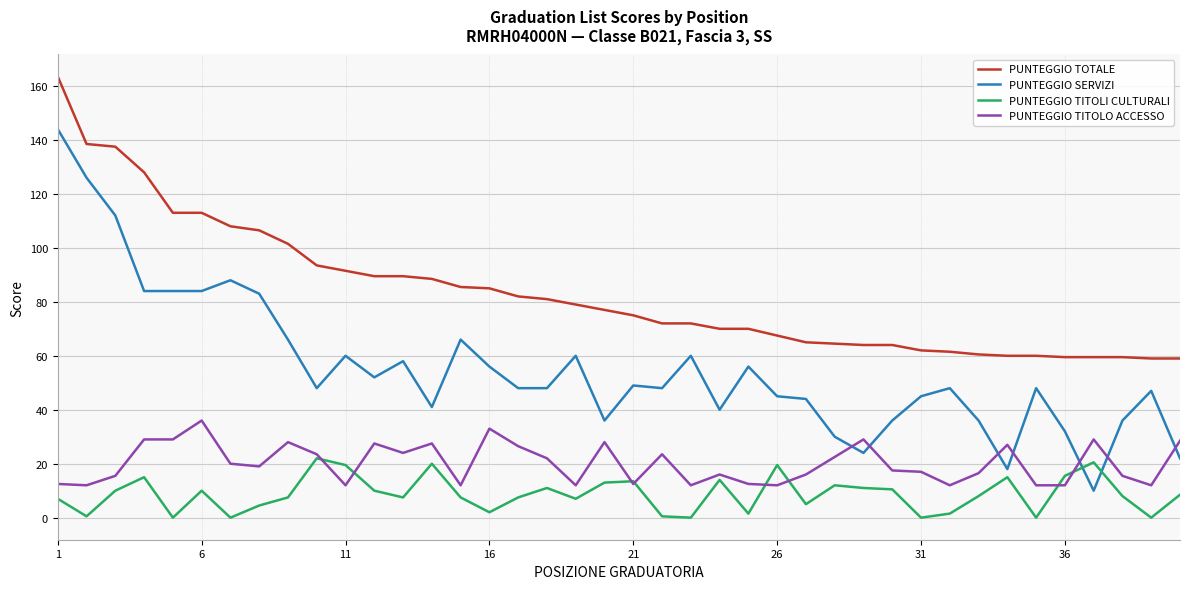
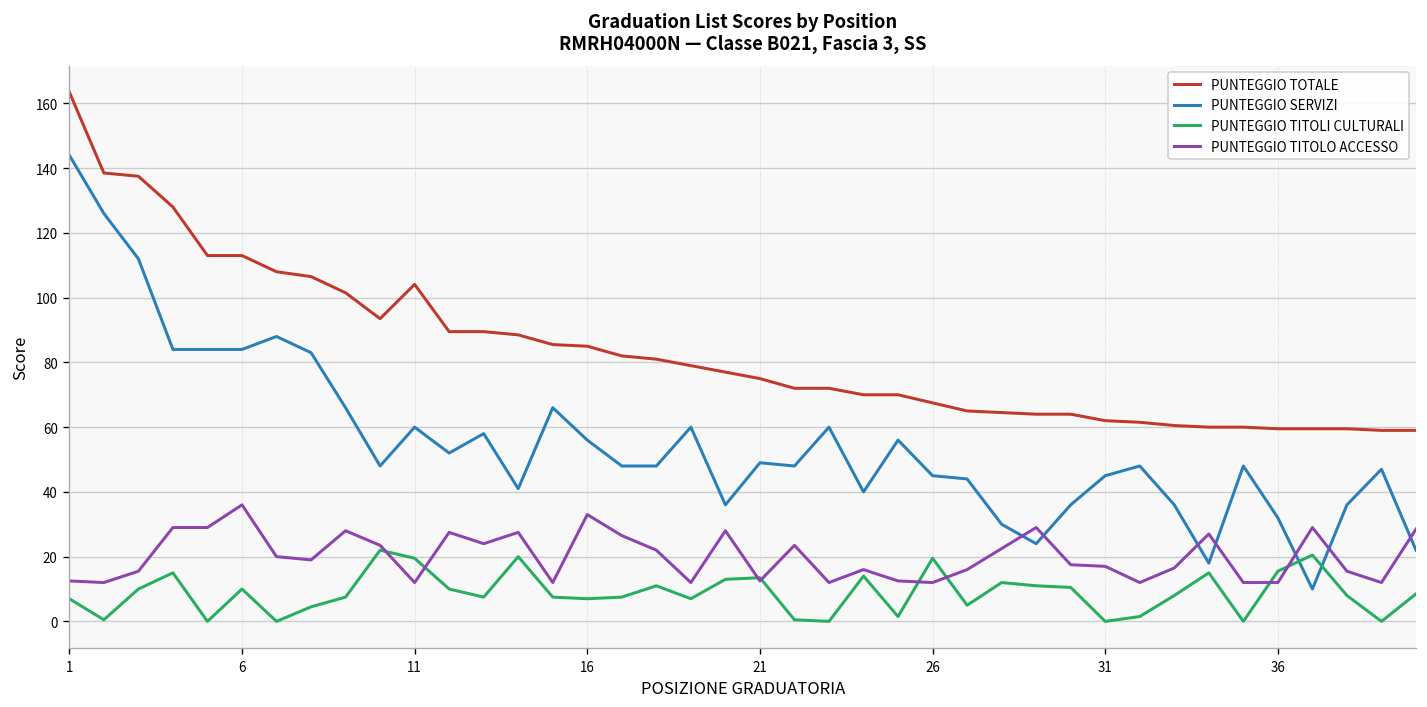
  {
    "PUNTEGGIO TOTALE": {
      "1": 164,
      "6": 113,
-     "11": 92,
+     "11": 104,
      "16": 85,
      "21": 75,
      "26": 68,
      "31": 62,
      "36": 60
    },
    "PUNTEGGIO SERVIZI": {
      "1": 144,
      "6": 84,
      "11": 60,
      "16": 56,
      "21": 49,
      "26": 45,
      "31": 45,
      "36": 32
    },
    "PUNTEGGIO TITOLI CULTURALI": {
      "1": 7,
      "6": 10,
      "11": 20,
-     "16": 2,
+     "16": 7,
      "21": 14,
      "26": 20,
      "31": 0,
      "36": 16
    },
    "PUNTEGGIO TITOLO ACCESSO": {
      "1": 13,
      "6": 36,
      "11": 12,
      "16": 33,
      "21": 13,
      "26": 12,
      "31": 17,
      "36": 12
    }
  }
